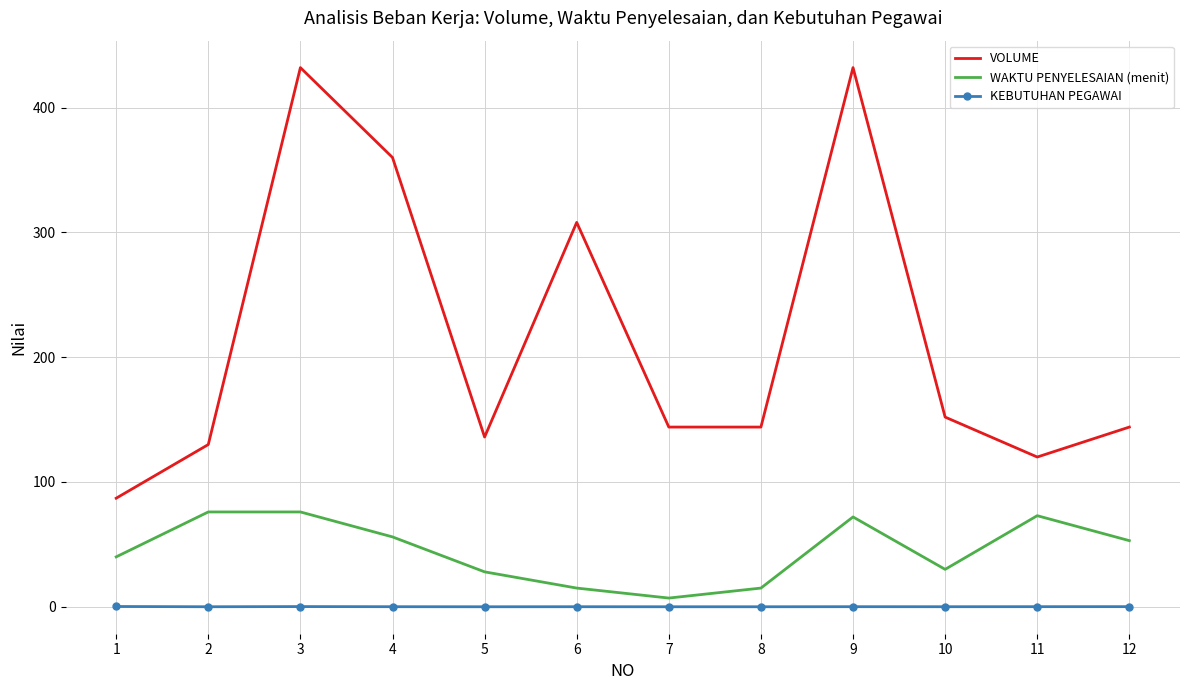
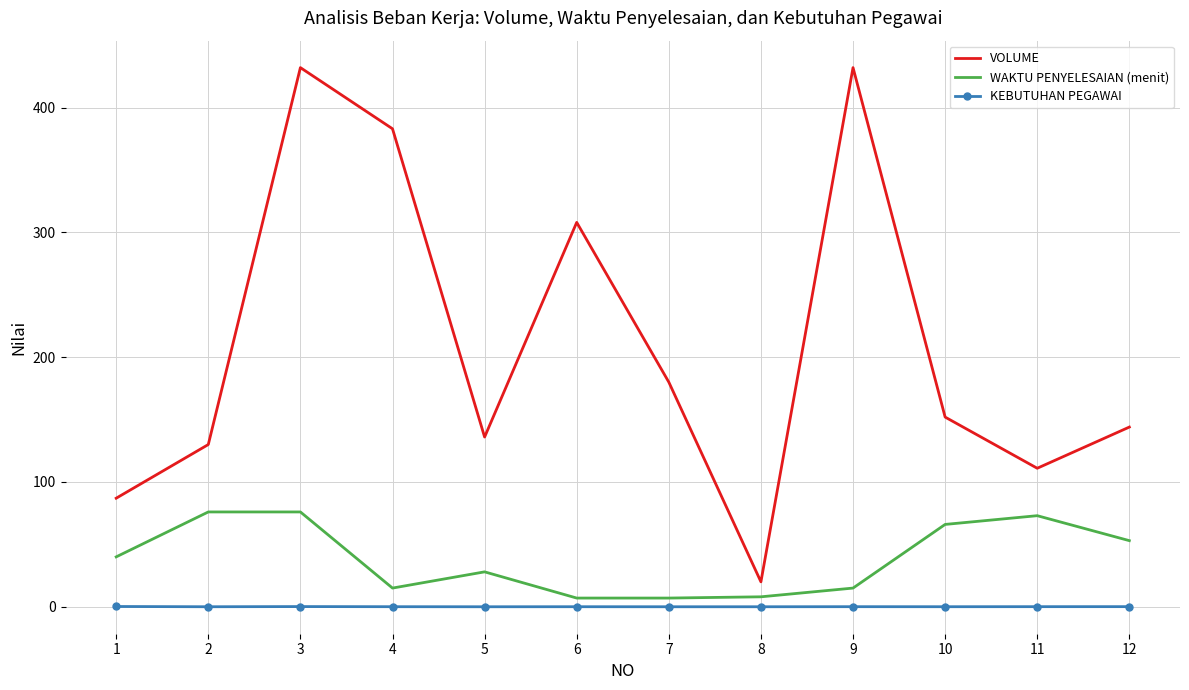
  {
    "VOLUME": {
      "1": 87,
      "2": 130,
      "3": 432,
-     "4": 360,
+     "4": 383,
      "5": 136,
      "6": 308,
-     "7": 144,
-     "8": 144,
+     "7": 180,
+     "8": 20,
      "9": 432,
      "10": 152,
-     "11": 120,
+     "11": 111,
      "12": 144
    },
    "WAKTU PENYELESAIAN (menit)": {
      "1": 40,
      "2": 76,
      "3": 76,
-     "4": 56,
+     "4": 15,
      "5": 28,
-     "6": 15,
+     "6": 7,
      "7": 7,
-     "8": 15,
-     "9": 72,
-     "10": 30,
+     "8": 8,
+     "9": 15,
+     "10": 66,
      "11": 73,
      "12": 53
    },
    "KEBUTUHAN PEGAWAI": {
      "1": 0,
      "2": 0,
      "3": 0,
      "4": 0,
      "5": 0,
      "6": 0,
      "7": 0,
      "8": 0,
      "9": 0,
      "10": 0,
      "11": 0,
      "12": 0
    }
  }
